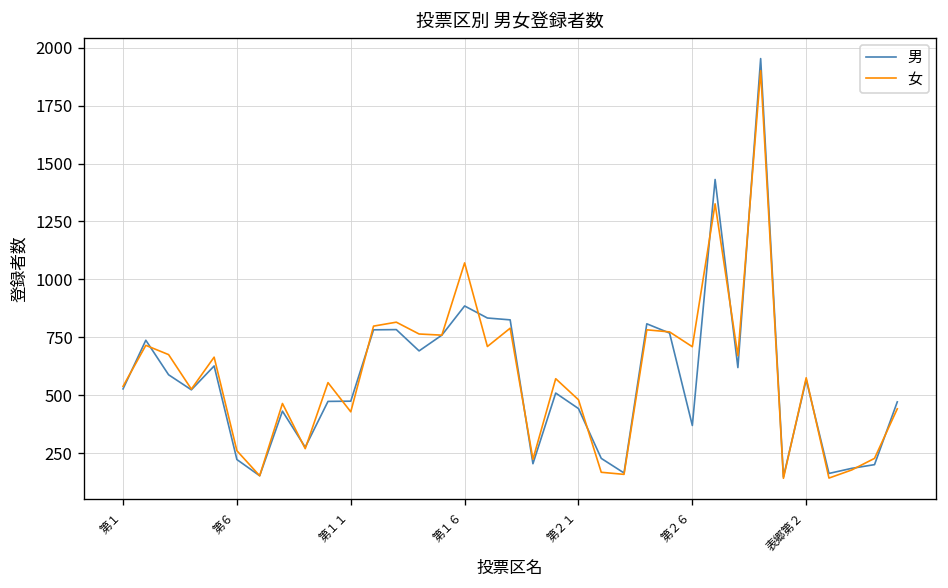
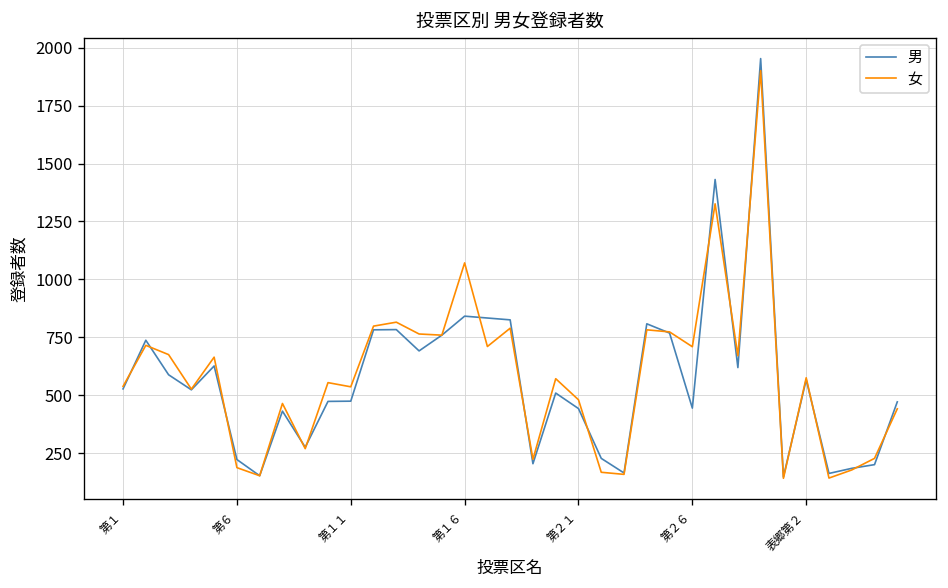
  {
    "男": {
      "第６": 220,
      "第１１": 470,
-     "第１６": 890,
+     "第１６": 840,
      "第２１": 440,
-     "第２６": 370
+     "第２６": 440
    },
    "女": {
-     "第６": 260,
-     "第１１": 430,
+     "第６": 190,
+     "第１１": 540,
      "第１６": 1070,
      "第２１": 480,
      "第２６": 710
    }
  }
